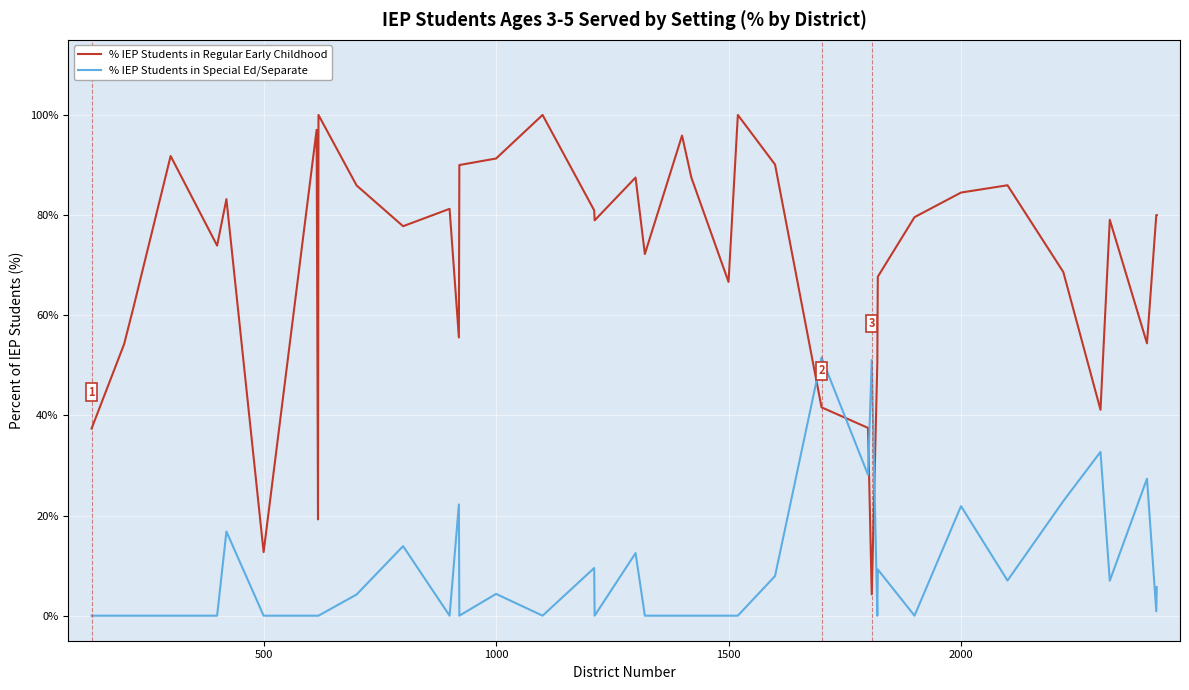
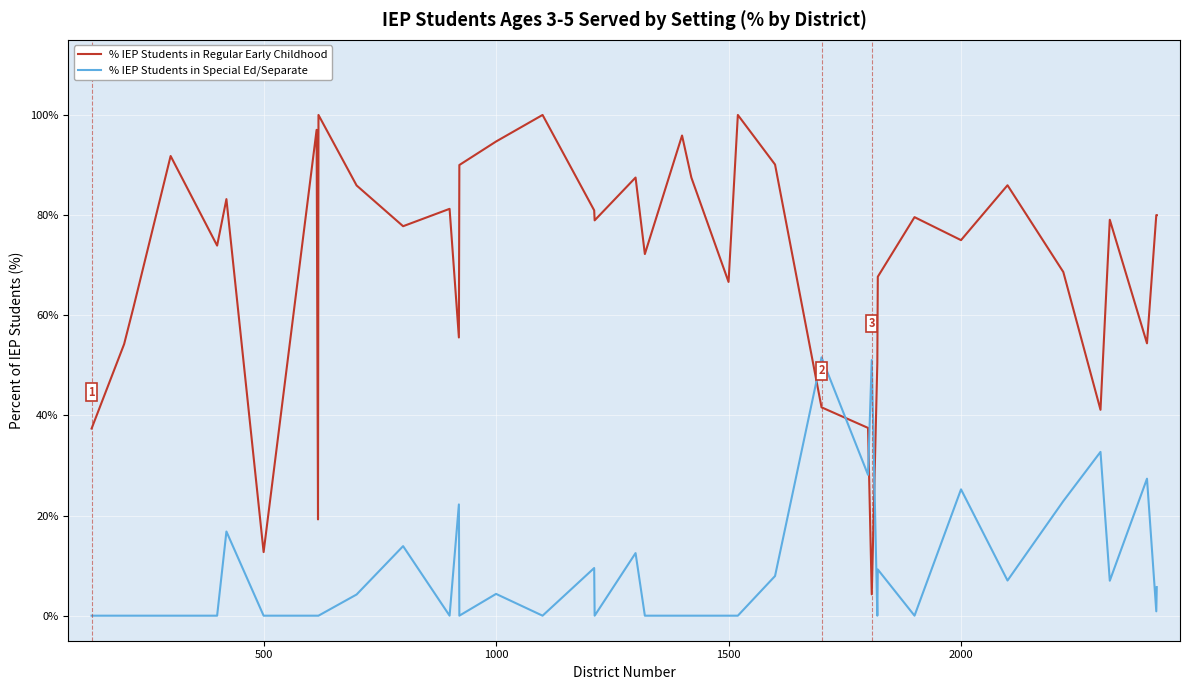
  {
    "% IEP Students in Regular Early Childhood": {
      "500": "13%",
-     "1000": "91%",
+     "1000": "95%",
      "1500": "67%",
-     "2000": "85%"
+     "2000": "75%"
    },
    "% IEP Students in Special Ed/Separate": {
      "500": "0%",
      "1000": "4%",
      "1500": "0%",
-     "2000": "22%"
+     "2000": "25%"
    }
  }
